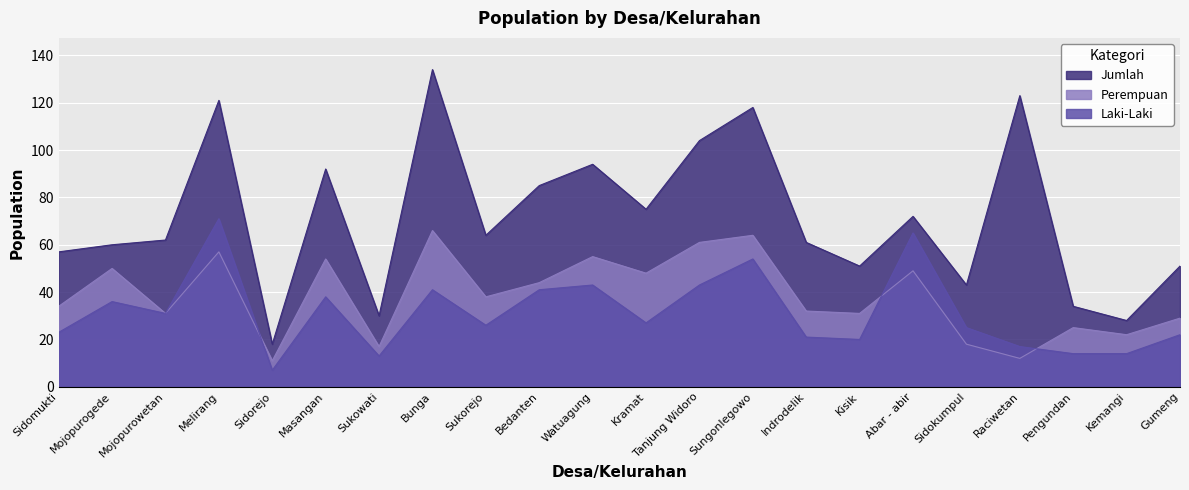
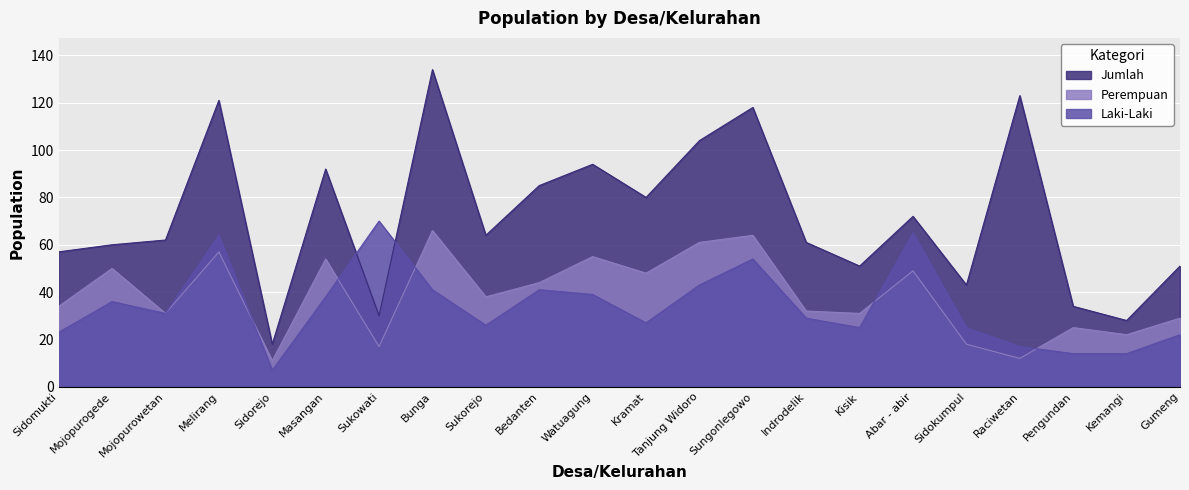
  {
    "Jumlah": {
      "Sidomukti": 57,
      "Mojopurogede": 60,
      "Mojopurowetan": 62,
      "Melirang": 121,
      "Sidorejo": 18,
      "Masangan": 92,
      "Sukowati": 30,
      "Bunga": 134,
      "Sukorejo": 64,
      "Bedanten": 85,
      "Watuagung": 94,
-     "Kramat": 75,
+     "Kramat": 80,
      "Tanjung Widoro": 104,
      "Sungonlegowo": 118,
      "Indrodelik": 61,
      "Kisik": 51,
      "Abar - abir": 72,
      "Sidokumpul": 43,
      "Raciwetan": 123,
      "Pengundan": 34,
      "Kemangi": 28,
      "Gumeng": 51
    },
    "Perempuan": {
      "Sidomukti": 34,
      "Mojopurogede": 50,
      "Melirang": 57,
      "Sidorejo": 11,
      "Masangan": 54,
      "Sukowati": 17,
      "Bunga": 66,
      "Sukorejo": 38,
      "Bedanten": 44,
      "Watuagung": 55,
      "Kramat": 48,
      "Tanjung Widoro": 61,
      "Sungonlegowo": 64,
      "Indrodelik": 32,
      "Kisik": 31,
      "Abar - abir": 49,
      "Sidokumpul": 18,
      "Raciwetan": 12,
      "Pengundan": 25,
      "Kemangi": 22,
      "Gumeng": 29
    },
    "Laki-Laki": {
      "Sidomukti": 23,
      "Mojopurogede": 36,
-     "Melirang": 71,
+     "Melirang": 64,
      "Sidorejo": 7,
      "Masangan": 38,
-     "Sukowati": 13,
+     "Sukowati": 70,
      "Bunga": 41,
      "Sukorejo": 26,
      "Bedanten": 41,
-     "Watuagung": 43,
+     "Watuagung": 39,
      "Kramat": 27,
      "Tanjung Widoro": 43,
      "Sungonlegowo": 54,
-     "Indrodelik": 21,
-     "Kisik": 20,
+     "Indrodelik": 29,
+     "Kisik": 25,
      "Abar - abir": 65,
      "Sidokumpul": 25,
      "Raciwetan": 17,
      "Pengundan": 14,
      "Kemangi": 14,
      "Gumeng": 22
    }
  }
